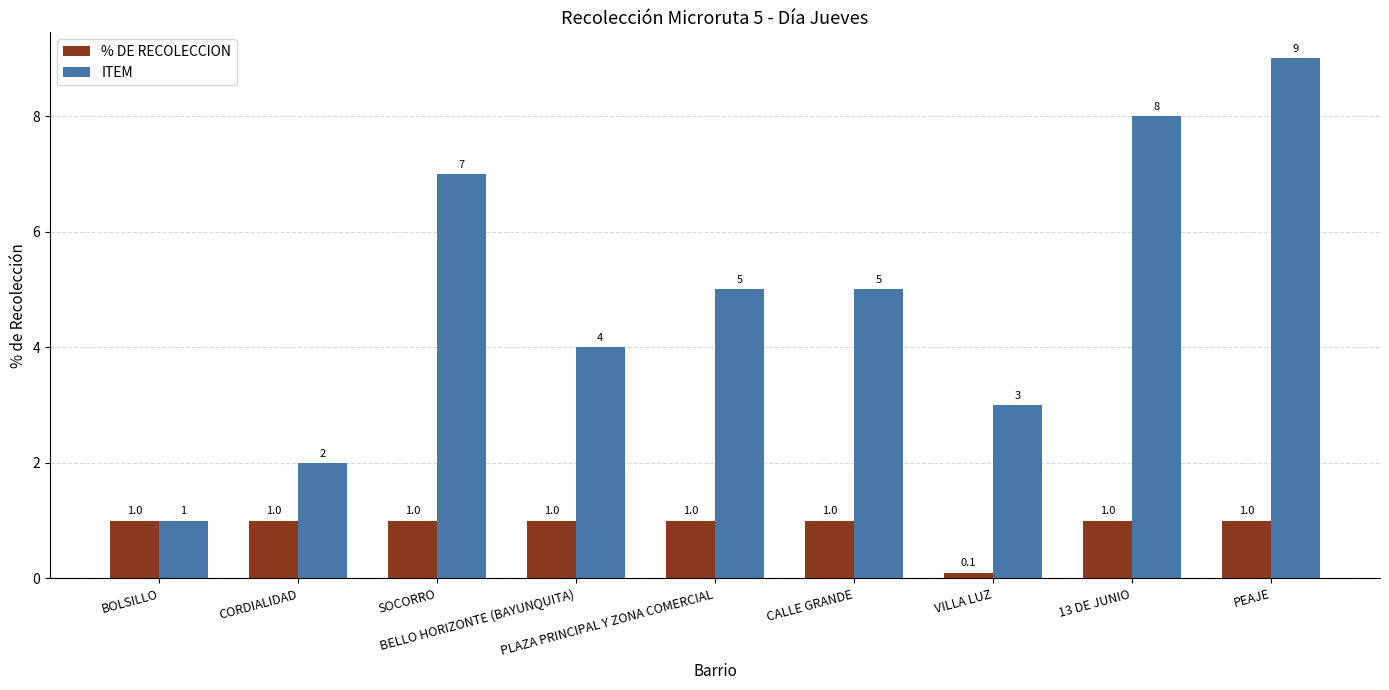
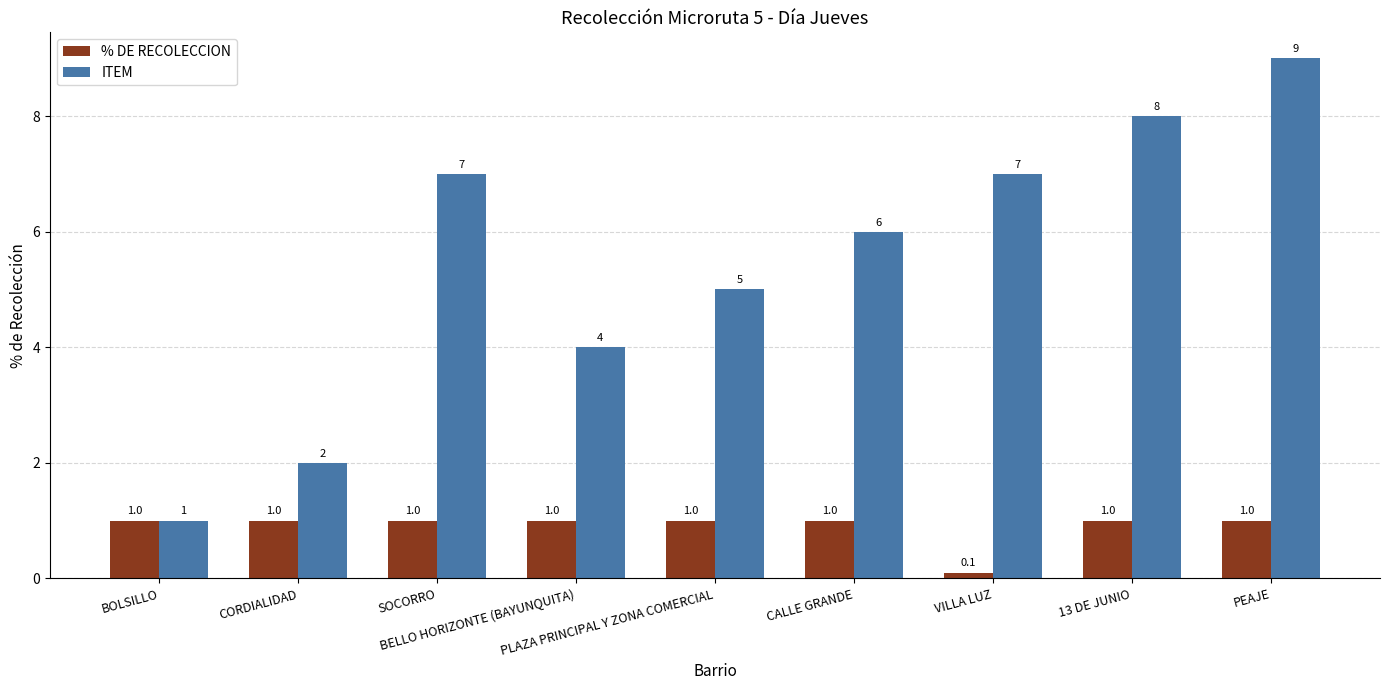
  {
    "% DE RECOLECCION": {
      "BOLSILLO": 1.0,
      "CORDIALIDAD": 1.0,
      "SOCORRO": 1.0,
      "BELLO HORIZONTE (BAYUNQUITA)": 1.0,
      "PLAZA PRINCIPAL Y ZONA COMERCIAL": 1.0,
      "CALLE GRANDE": 1.0,
      "VILLA LUZ": 0.1,
      "13 DE JUNIO": 1.0,
      "PEAJE": 1.0
    },
    "ITEM": {
      "BOLSILLO": 1,
      "CORDIALIDAD": 2,
      "SOCORRO": 7,
      "BELLO HORIZONTE (BAYUNQUITA)": 4,
      "PLAZA PRINCIPAL Y ZONA COMERCIAL": 5,
-     "CALLE GRANDE": 5,
-     "VILLA LUZ": 3,
+     "CALLE GRANDE": 6,
+     "VILLA LUZ": 7,
      "13 DE JUNIO": 8,
      "PEAJE": 9
    }
  }
